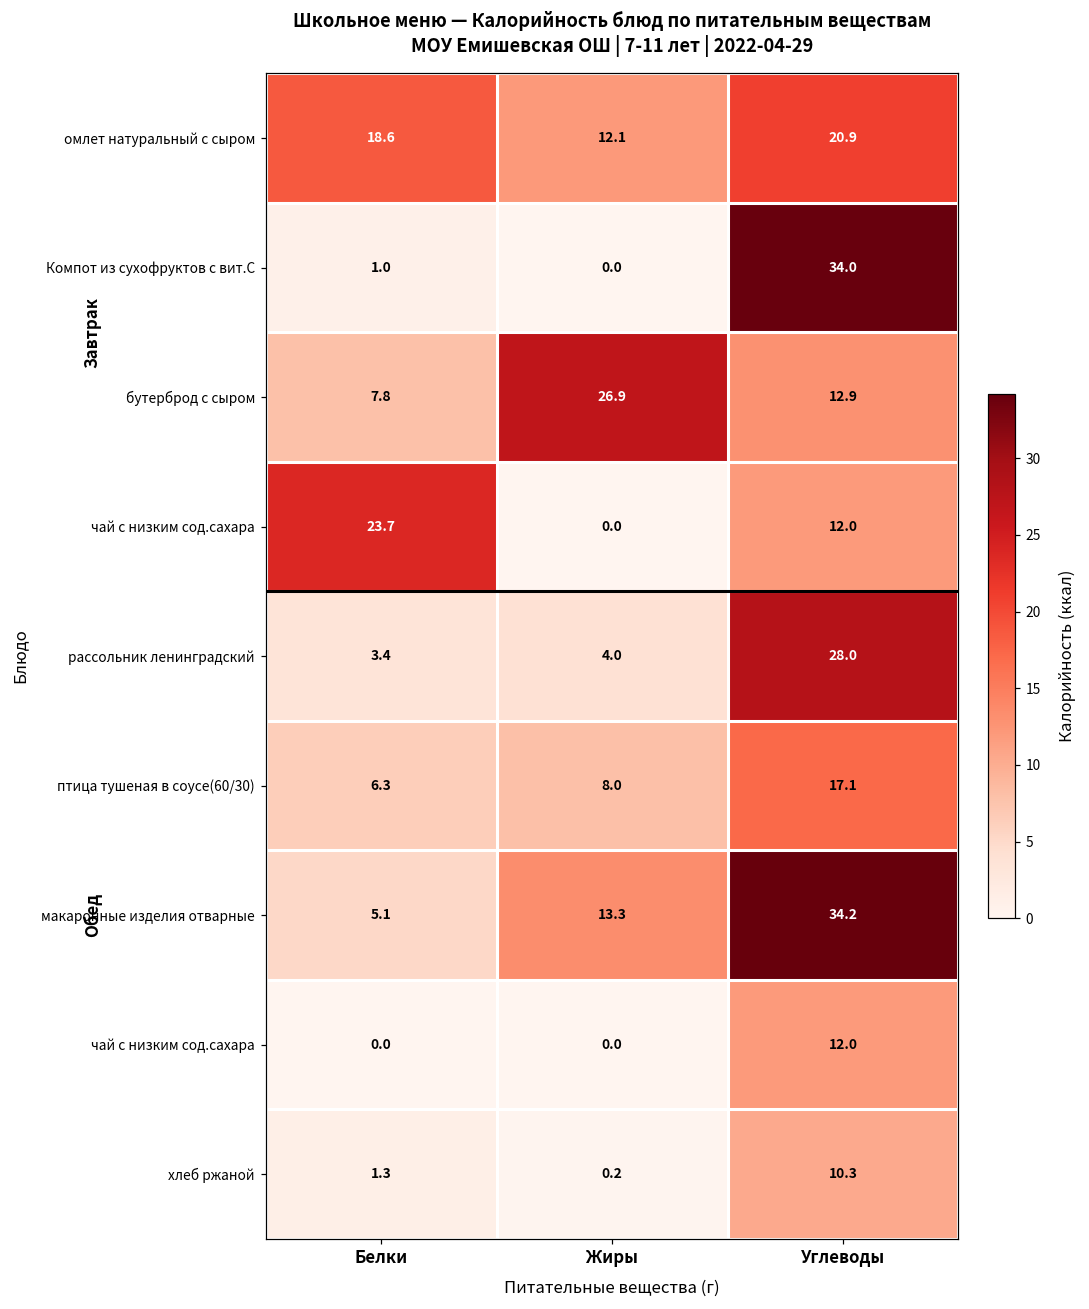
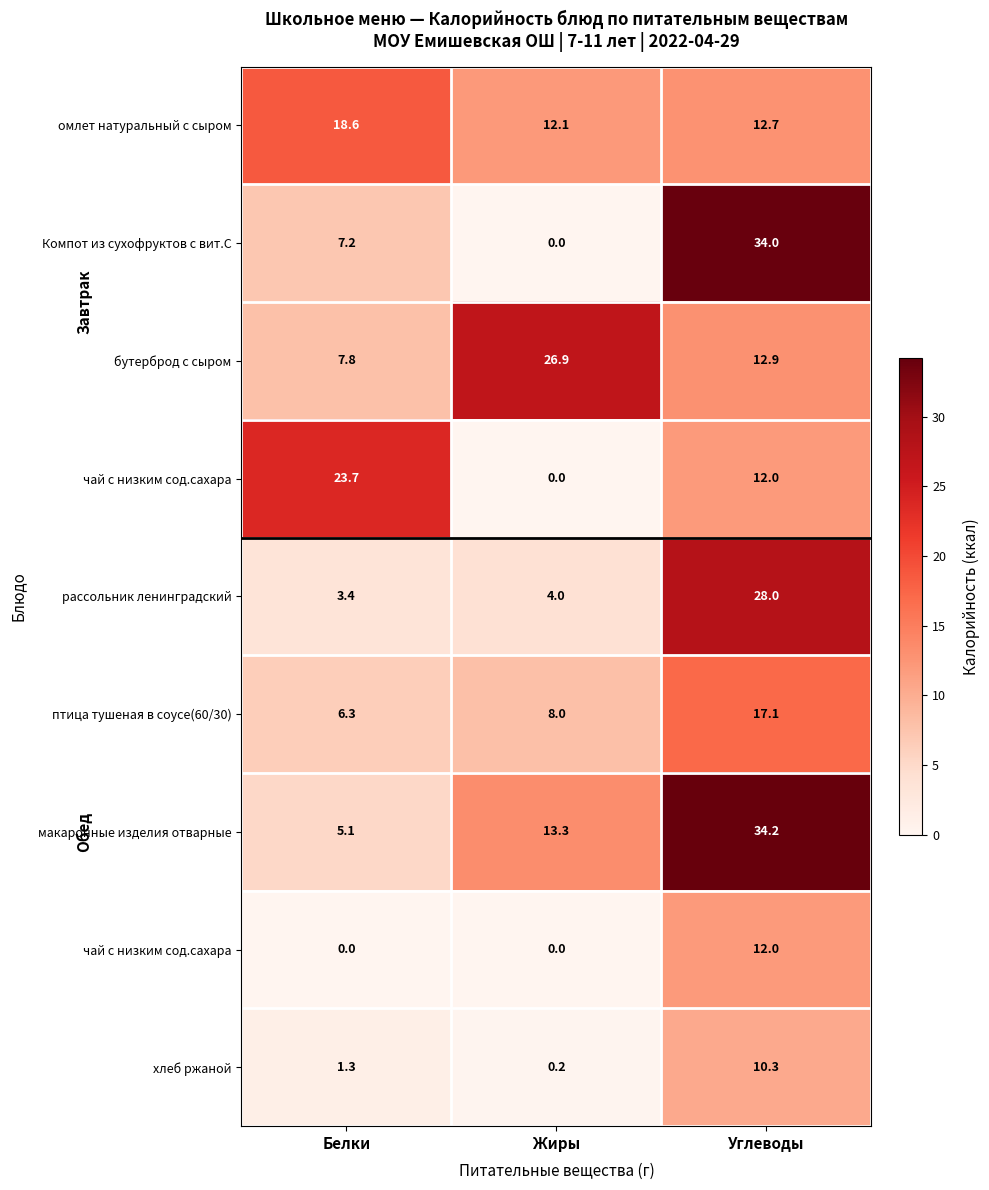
  {
    "омлет натуральный с сыром": {
-     "Углеводы": 20.9
+     "Углеводы": 12.7
    },
    "Компот из сухофруктов с вит.С": {
-     "Белки": 1.0
+     "Белки": 7.2
    }
  }
